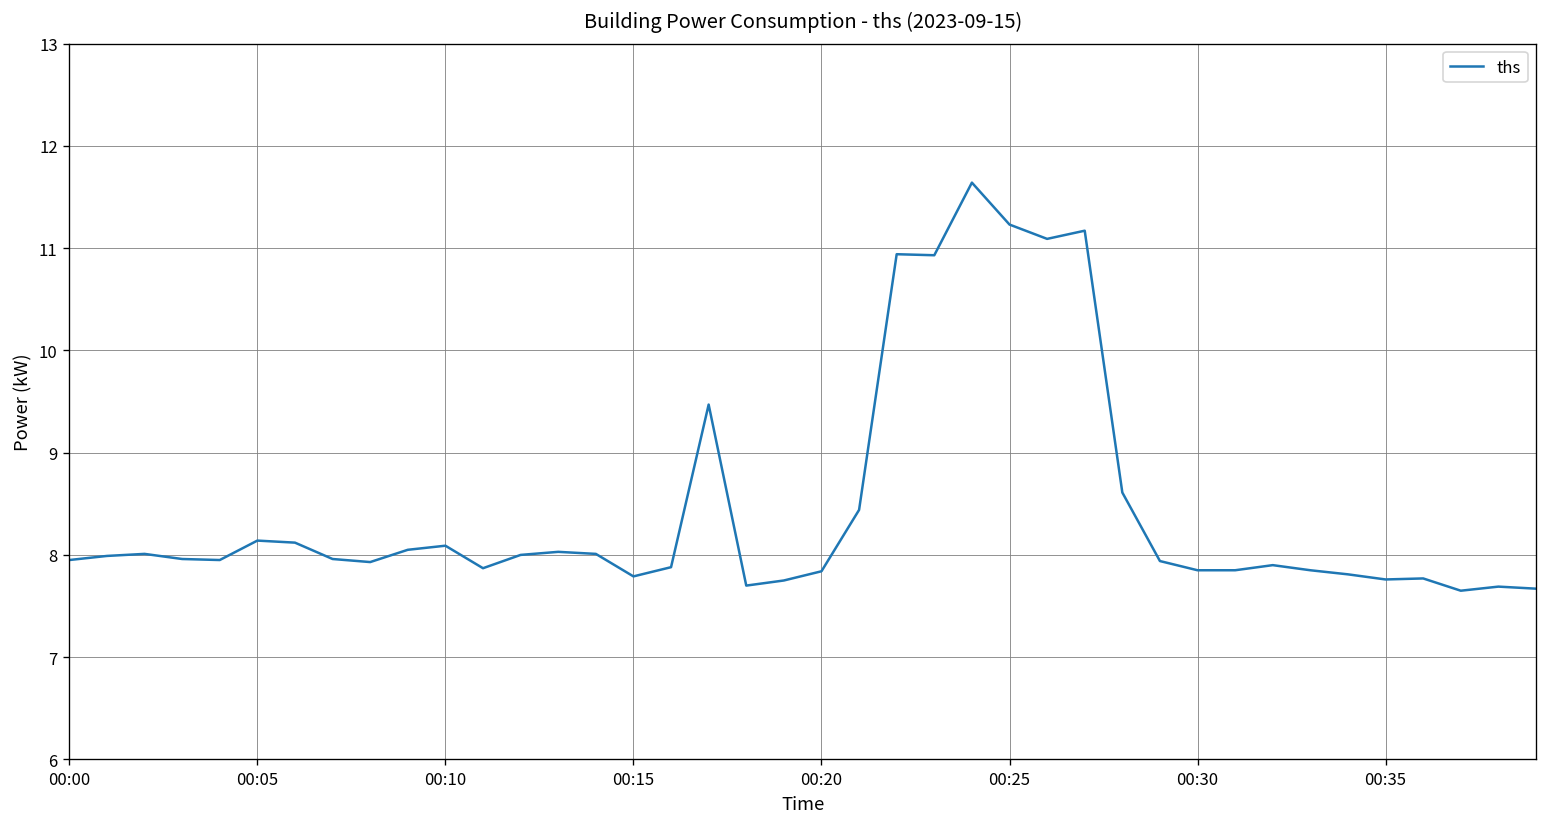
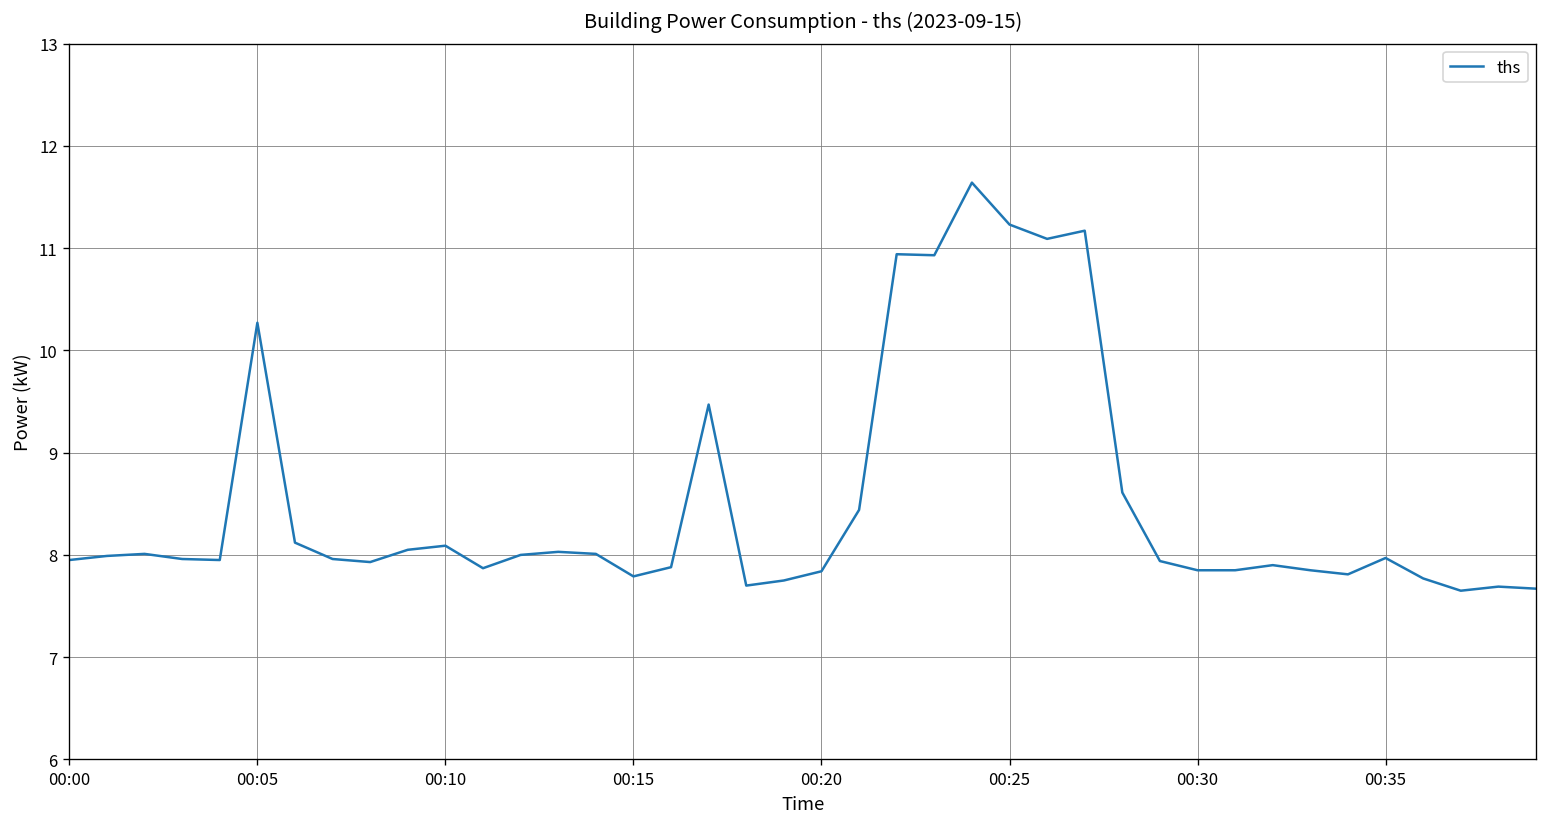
  {
    "00:00": 8.0,
-   "00:05": 8.1,
+   "00:05": 10.3,
    "00:10": 8.1,
    "00:15": 7.8,
    "00:20": 7.8,
    "00:25": 11.2,
    "00:30": 7.9,
-   "00:35": 7.8
+   "00:35": 8.0
  }
